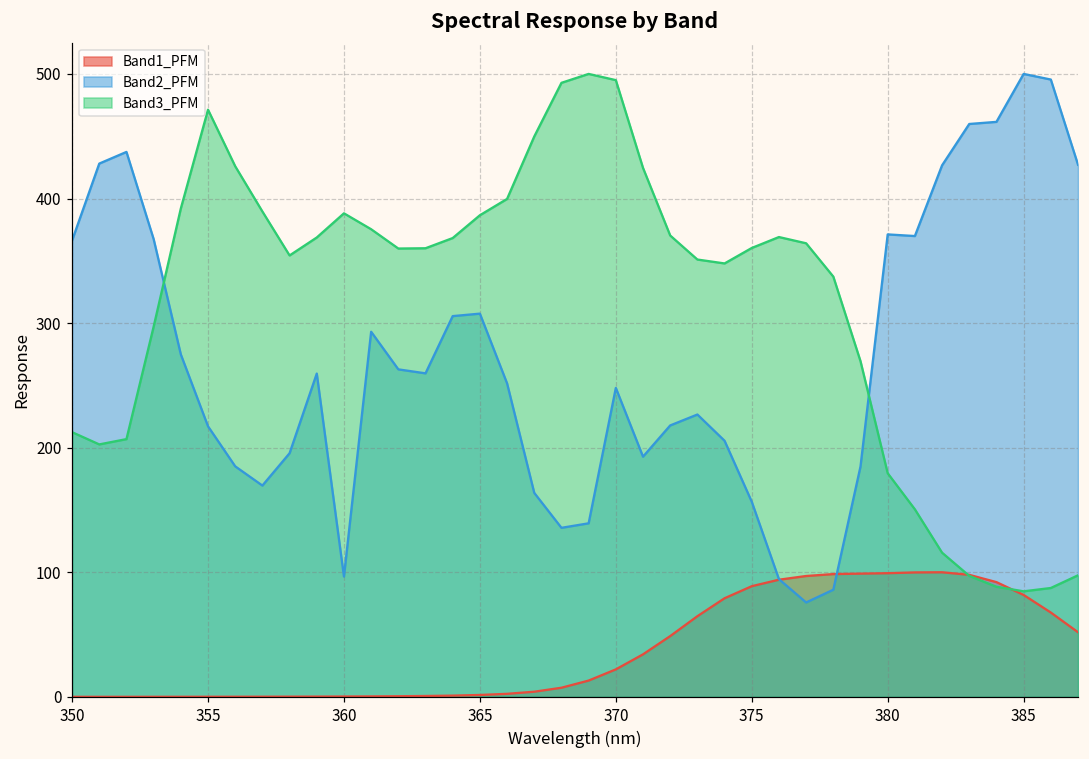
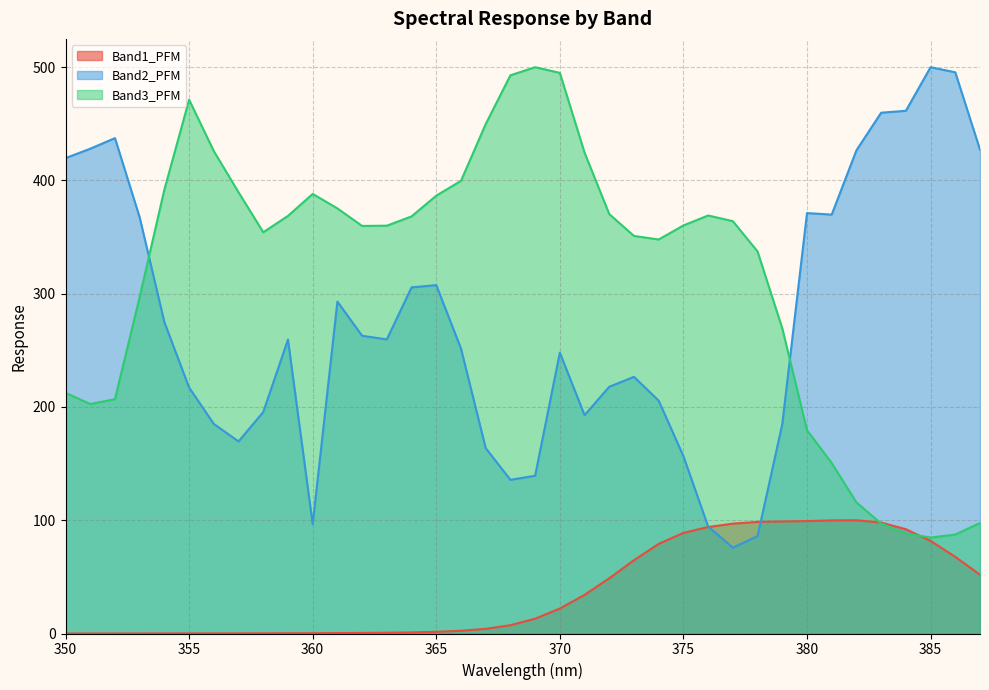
  {
    "Band1_PFM": {
      "350": 0,
      "355": 0,
      "360": 0,
      "365": 2,
      "370": 22,
      "375": 89,
      "380": 99,
      "385": 82
    },
    "Band2_PFM": {
-     "350": 366,
+     "350": 420,
      "355": 217,
      "360": 97,
      "365": 308,
      "370": 248,
      "375": 157,
      "380": 371,
      "385": 500
    },
    "Band3_PFM": {
      "350": 212,
      "355": 471,
      "360": 388,
      "365": 387,
      "370": 495,
      "375": 360,
      "380": 179,
      "385": 85
    }
  }
